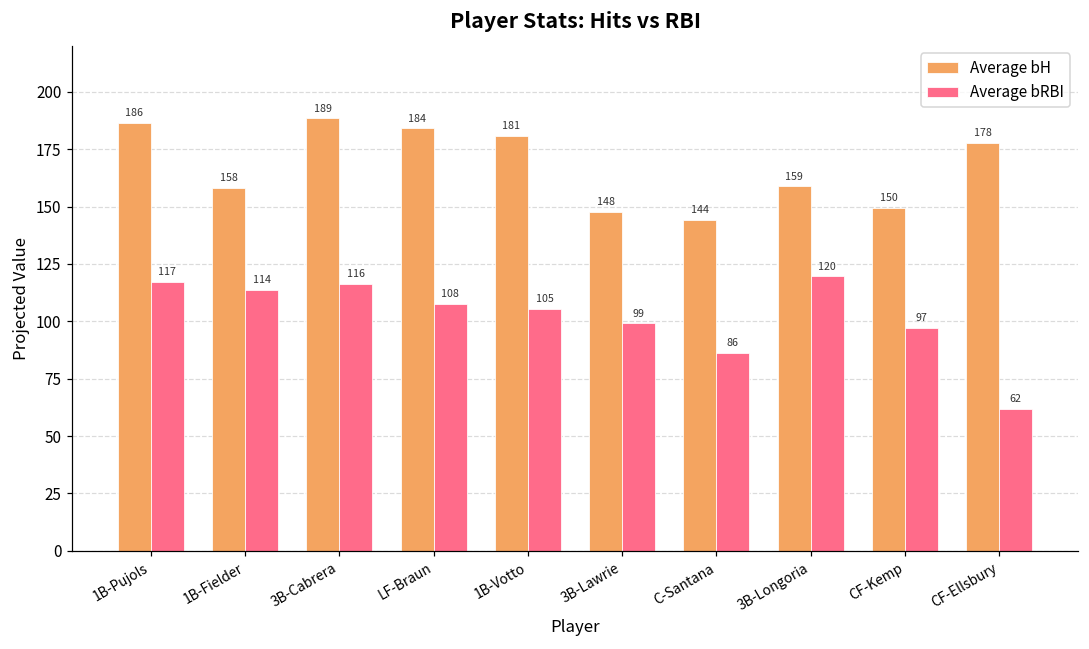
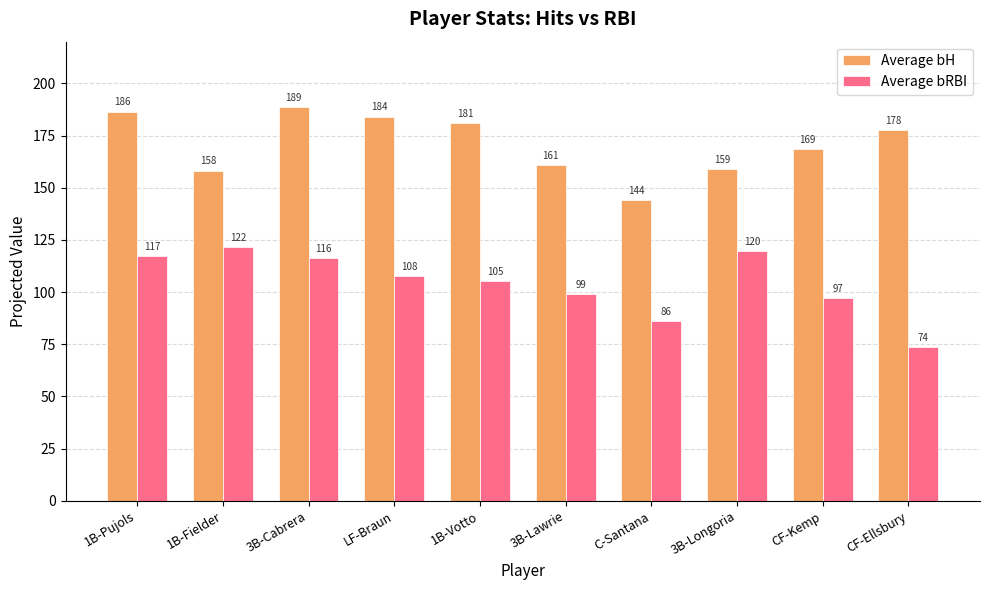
  {
    "Average bH": {
      "1B-Pujols": 186,
      "1B-Fielder": 158,
      "3B-Cabrera": 189,
      "LF-Braun": 184,
      "1B-Votto": 181,
-     "3B-Lawrie": 148,
+     "3B-Lawrie": 161,
      "C-Santana": 144,
      "3B-Longoria": 159,
-     "CF-Kemp": 150,
+     "CF-Kemp": 169,
      "CF-Ellsbury": 178
    },
    "Average bRBI": {
      "1B-Pujols": 117,
-     "1B-Fielder": 114,
+     "1B-Fielder": 122,
      "3B-Cabrera": 116,
      "LF-Braun": 108,
      "1B-Votto": 105,
      "3B-Lawrie": 99,
      "C-Santana": 86,
      "3B-Longoria": 120,
      "CF-Kemp": 97,
-     "CF-Ellsbury": 62
+     "CF-Ellsbury": 74
    }
  }
